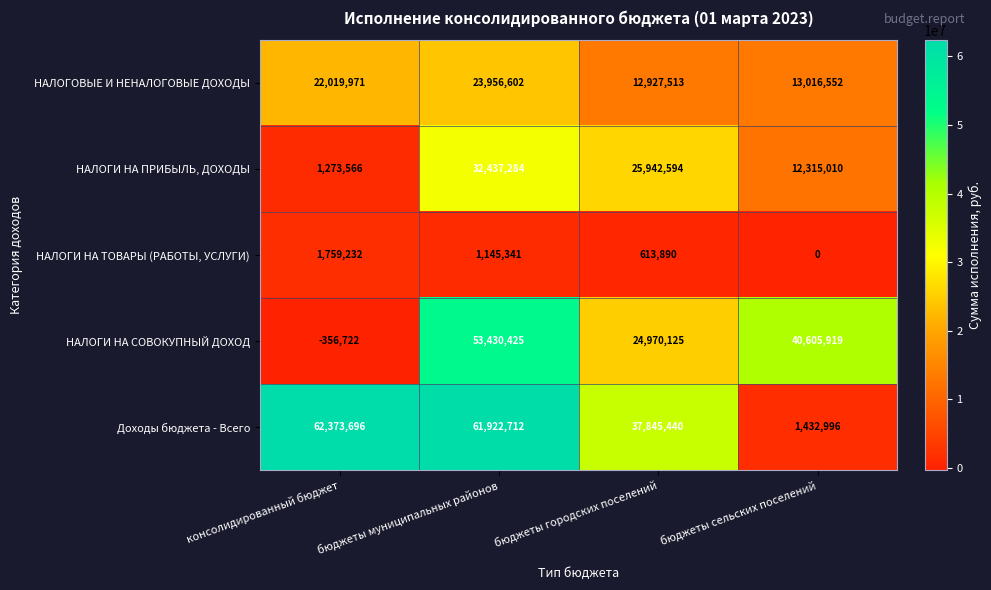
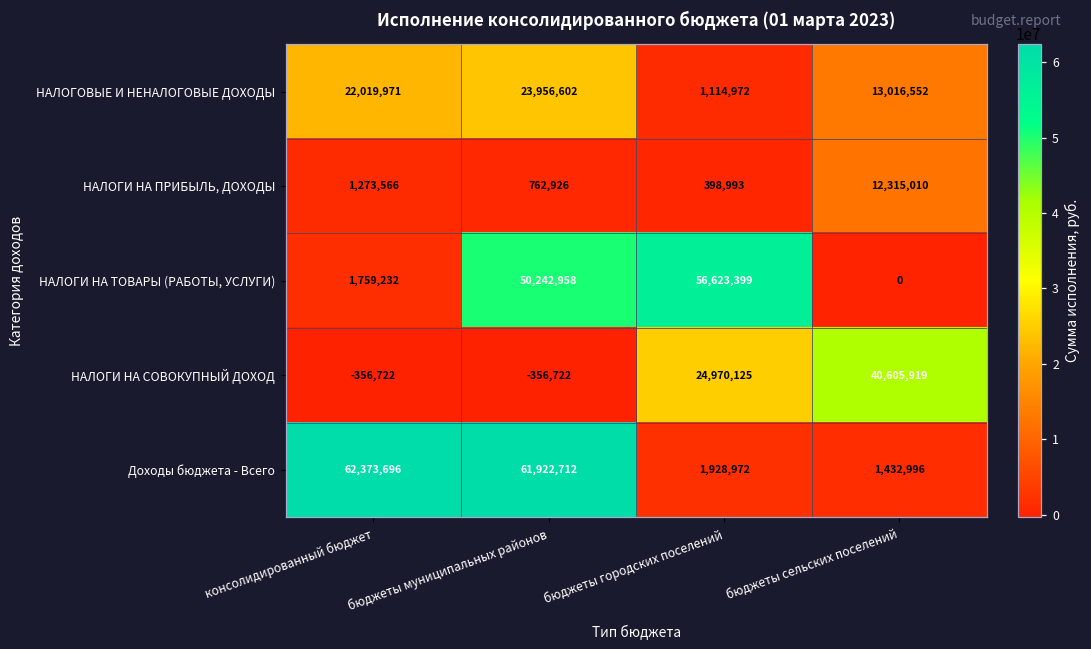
  {
    "НАЛОГОВЫЕ И НЕНАЛОГОВЫЕ ДОХОДЫ": {
      "консолидированный бюджет": "22,019,971",
      "бюджеты муниципальных районов": "23,956,602",
-     "бюджеты городских поселений": "12,927,513",
+     "бюджеты городских поселений": "1,114,972",
      "бюджеты сельских поселений": "13,016,552"
    },
    "НАЛОГИ НА ПРИБЫЛЬ, ДОХОДЫ": {
      "консолидированный бюджет": "1,273,566",
-     "бюджеты муниципальных районов": "32,437,284",
-     "бюджеты городских поселений": "25,942,594",
+     "бюджеты муниципальных районов": "762,926",
+     "бюджеты городских поселений": "398,993",
      "бюджеты сельских поселений": "12,315,010"
    },
    "НАЛОГИ НА ТОВАРЫ (РАБОТЫ, УСЛУГИ)": {
      "консолидированный бюджет": "1,759,232",
-     "бюджеты муниципальных районов": "1,145,341",
-     "бюджеты городских поселений": "613,890",
+     "бюджеты муниципальных районов": "50,242,958",
+     "бюджеты городских поселений": "56,623,399",
      "бюджеты сельских поселений": "0"
    },
    "НАЛОГИ НА СОВОКУПНЫЙ ДОХОД": {
      "консолидированный бюджет": "-356,722",
-     "бюджеты муниципальных районов": "53,430,425",
+     "бюджеты муниципальных районов": "-356,722",
      "бюджеты городских поселений": "24,970,125",
      "бюджеты сельских поселений": "40,605,919"
    },
    "Доходы бюджета - Всего": {
      "консолидированный бюджет": "62,373,696",
      "бюджеты муниципальных районов": "61,922,712",
-     "бюджеты городских поселений": "37,845,440",
+     "бюджеты городских поселений": "1,928,972",
      "бюджеты сельских поселений": "1,432,996"
    }
  }
